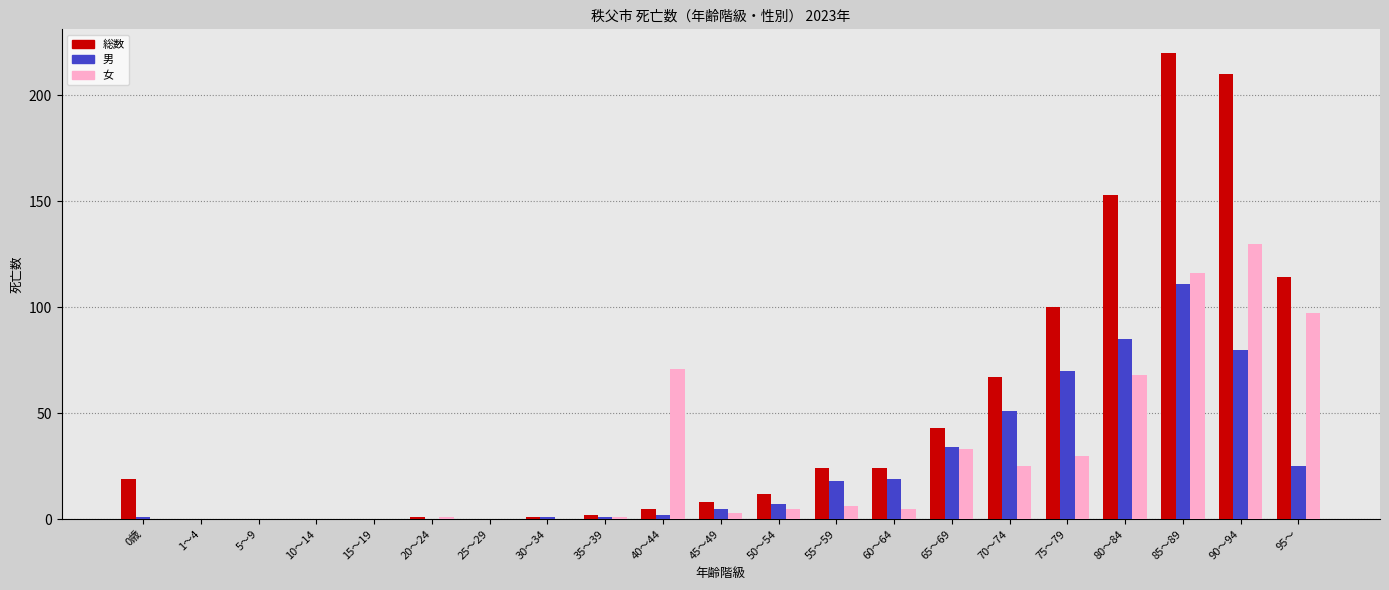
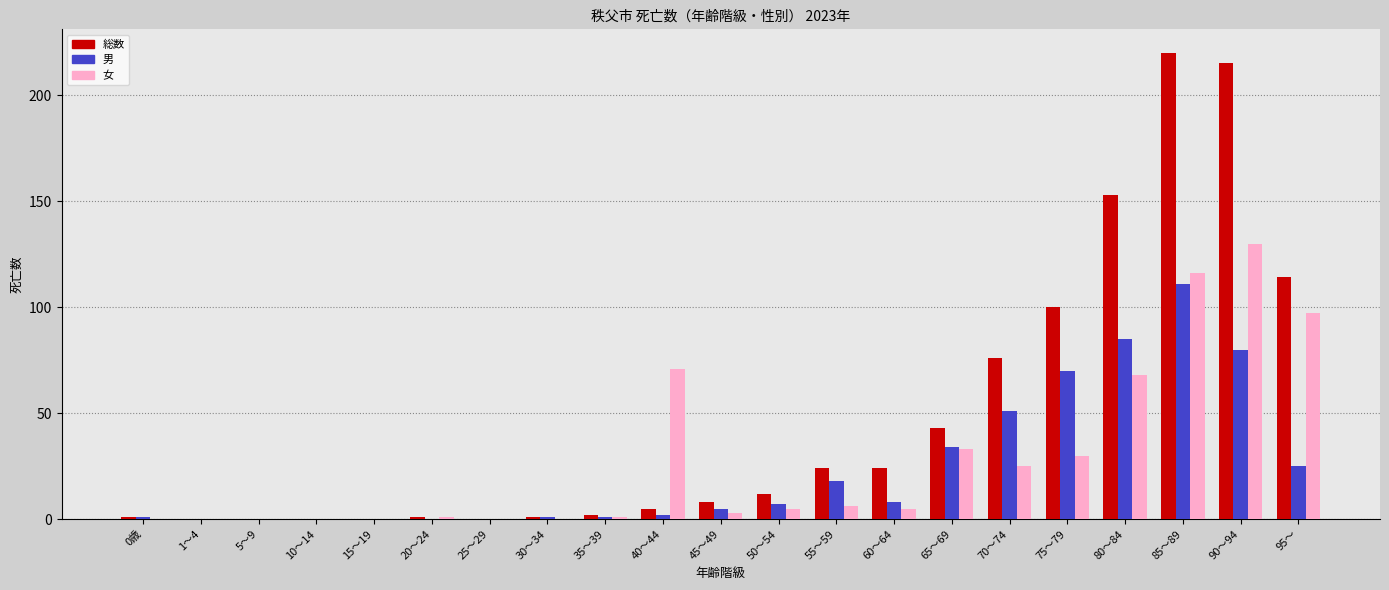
  {
    "総数": {
-     "0歳": 19,
+     "0歳": 1,
      "1～4": 0,
      "5～9": 0,
      "10～14": 0,
      "15～19": 0,
      "25～29": 0,
      "35～39": 2,
      "40～44": 5,
      "45～49": 8,
      "50～54": 12,
      "55～59": 24,
      "60～64": 24,
      "65～69": 43,
-     "70～74": 67,
+     "70～74": 76,
      "75～79": 100,
      "80～84": 153,
      "85～89": 220,
-     "90～94": 210,
+     "90～94": 215,
      "95～": 114
    },
    "男": {
      "1～4": 0,
      "5～9": 0,
      "10～14": 0,
      "15～19": 0,
      "20～24": 0,
      "25～29": 0,
      "40～44": 2,
      "45～49": 5,
      "50～54": 7,
      "55～59": 18,
-     "60～64": 19,
+     "60～64": 8,
      "65～69": 34,
      "70～74": 51,
      "75～79": 70,
      "80～84": 85,
      "85～89": 111,
      "90～94": 80,
      "95～": 25
    },
    "女": {
      "0歳": 0,
      "1～4": 0,
      "5～9": 0,
      "10～14": 0,
      "15～19": 0,
      "25～29": 0,
      "30～34": 0,
      "40～44": 71,
      "45～49": 3,
      "50～54": 5,
      "55～59": 6,
      "60～64": 5,
      "65～69": 33,
      "70～74": 25,
      "75～79": 30,
      "80～84": 68,
      "85～89": 116,
      "90～94": 130,
      "95～": 97
    }
  }
